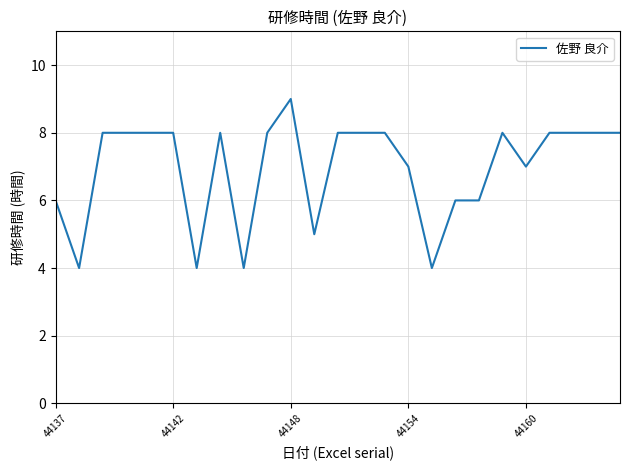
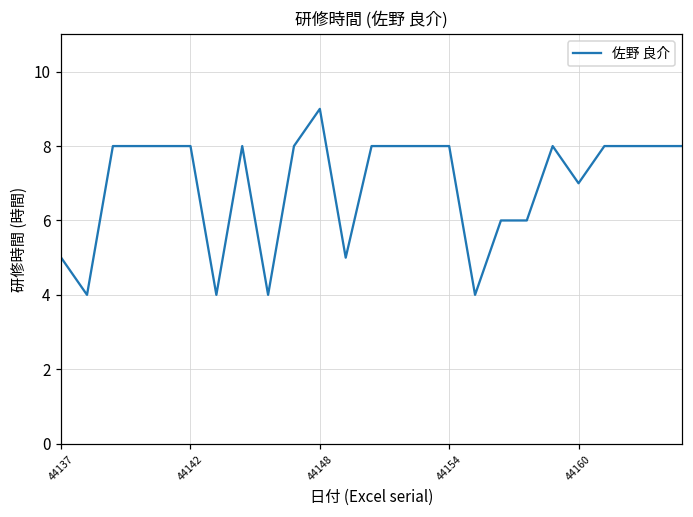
  {
-   "44137": 6,
+   "44137": 5,
    "44142": 8,
    "44148": 9,
-   "44154": 7,
+   "44154": 8,
    "44160": 7
  }
